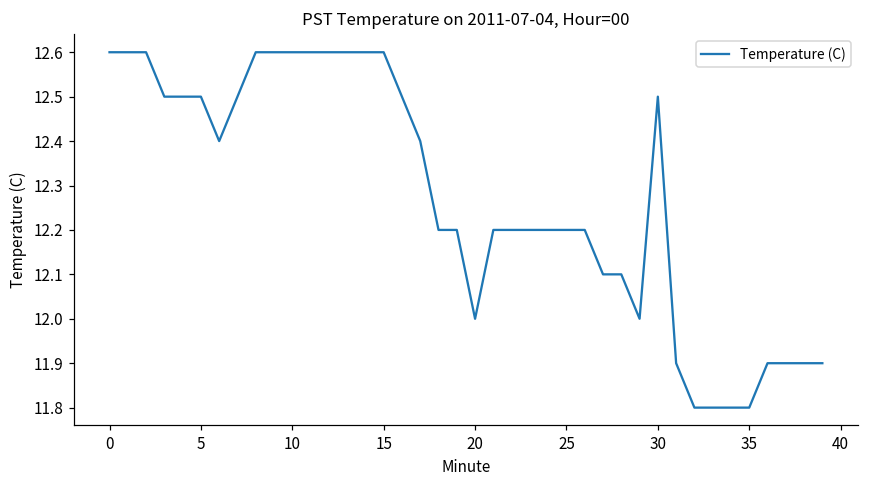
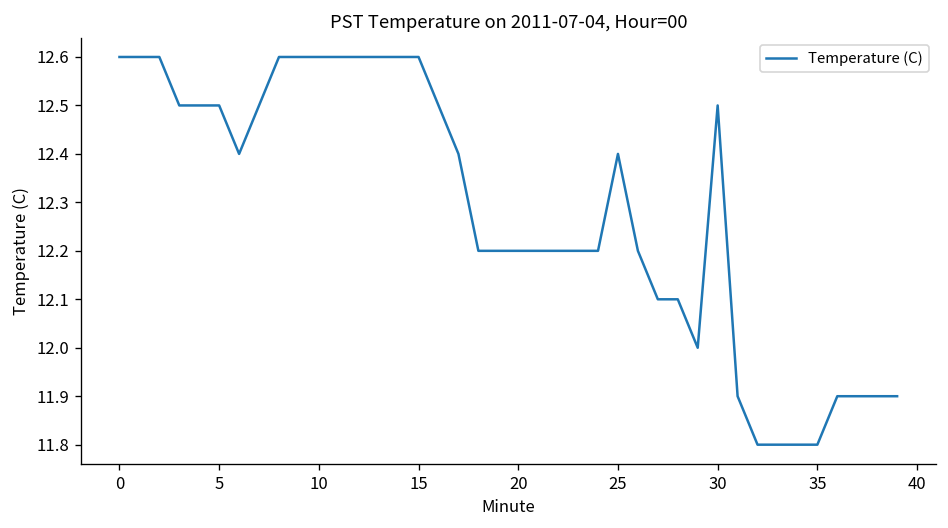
  {
    "0": 12.6,
    "5": 12.5,
    "10": 12.6,
    "15": 12.6,
-   "20": 12.0,
-   "25": 12.2,
+   "20": 12.2,
+   "25": 12.4,
    "30": 12.5,
    "35": 11.8
  }
